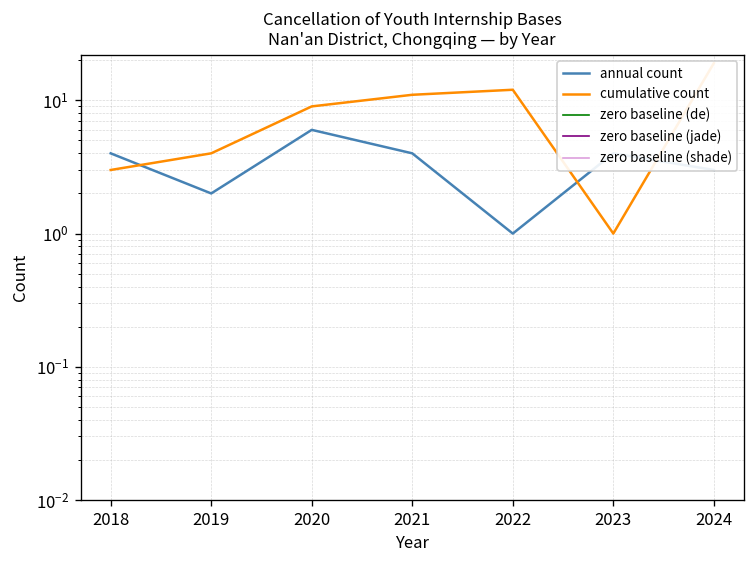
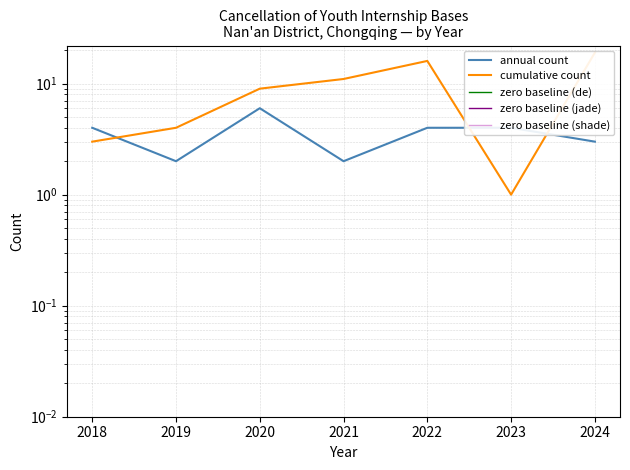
  {
    "annual count": {
      "2018": 4,
      "2019": 2,
      "2020": 6,
-     "2021": 4,
-     "2022": 1,
+     "2021": 2,
+     "2022": 4,
      "2024": 3
    },
    "cumulative count": {
      "2018": 3,
      "2019": 4,
      "2020": 9,
      "2021": 11,
-     "2022": 12,
+     "2022": 16,
      "2023": 1
    }
  }
